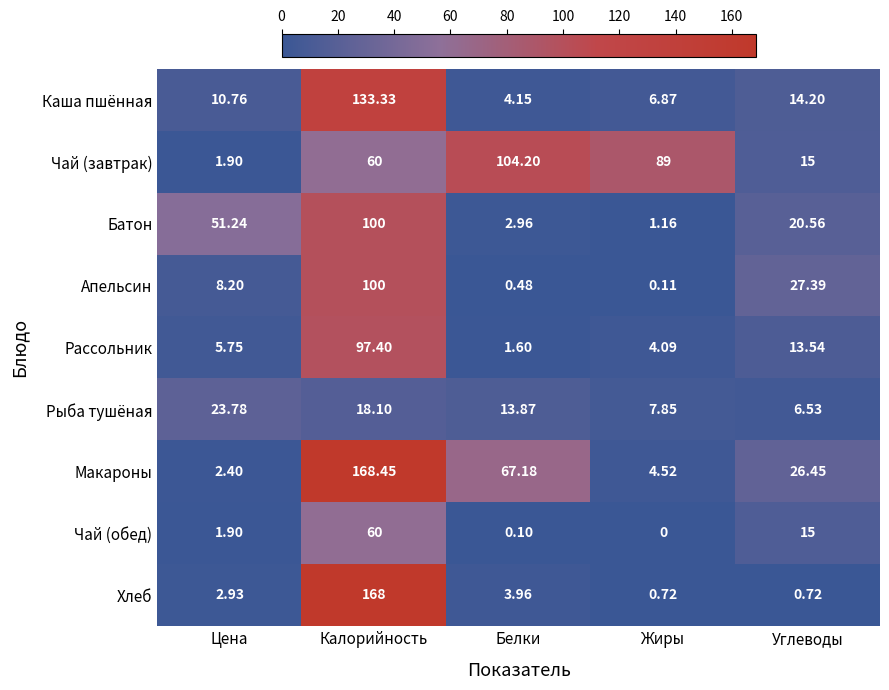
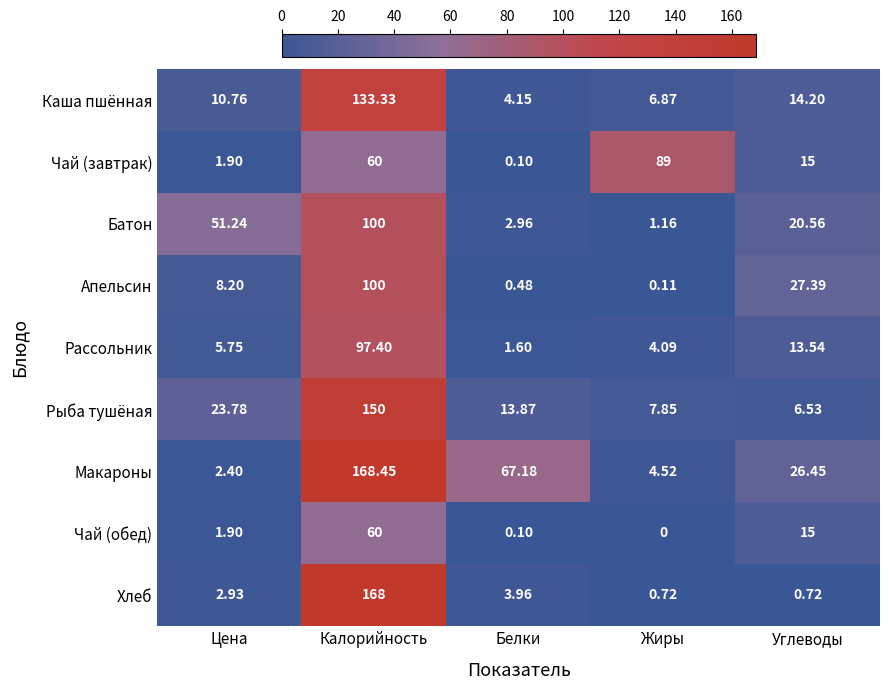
  {
    "Каша пшённая": {
      "Цена": 10.76,
      "Калорийность": 133.33,
      "Белки": 4.15,
      "Жиры": 6.87,
      "Углеводы": 14.20
    },
    "Чай (завтрак)": {
      "Цена": 1.90,
      "Калорийность": 60,
-     "Белки": 104.20,
+     "Белки": 0.10,
      "Жиры": 89,
      "Углеводы": 15
    },
    "Батон": {
      "Цена": 51.24,
      "Калорийность": 100,
      "Белки": 2.96,
      "Жиры": 1.16,
      "Углеводы": 20.56
    },
    "Апельсин": {
      "Цена": 8.20,
      "Калорийность": 100,
      "Белки": 0.48,
      "Жиры": 0.11,
      "Углеводы": 27.39
    },
    "Рассольник": {
      "Цена": 5.75,
      "Калорийность": 97.40,
      "Белки": 1.60,
      "Жиры": 4.09,
      "Углеводы": 13.54
    },
    "Рыба тушёная": {
      "Цена": 23.78,
-     "Калорийность": 18.10,
+     "Калорийность": 150,
      "Белки": 13.87,
      "Жиры": 7.85,
      "Углеводы": 6.53
    },
    "Макароны": {
      "Цена": 2.40,
      "Калорийность": 168.45,
      "Белки": 67.18,
      "Жиры": 4.52,
      "Углеводы": 26.45
    },
    "Чай (обед)": {
      "Цена": 1.90,
      "Калорийность": 60,
      "Белки": 0.10,
      "Жиры": 0,
      "Углеводы": 15
    },
    "Хлеб": {
      "Цена": 2.93,
      "Калорийность": 168,
      "Белки": 3.96,
      "Жиры": 0.72,
      "Углеводы": 0.72
    }
  }
